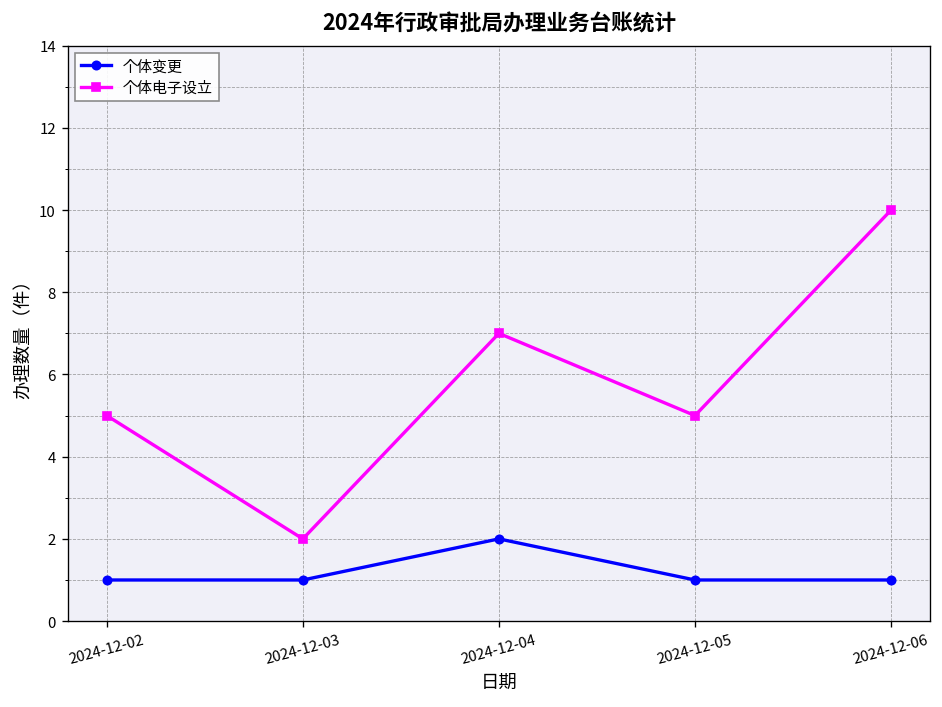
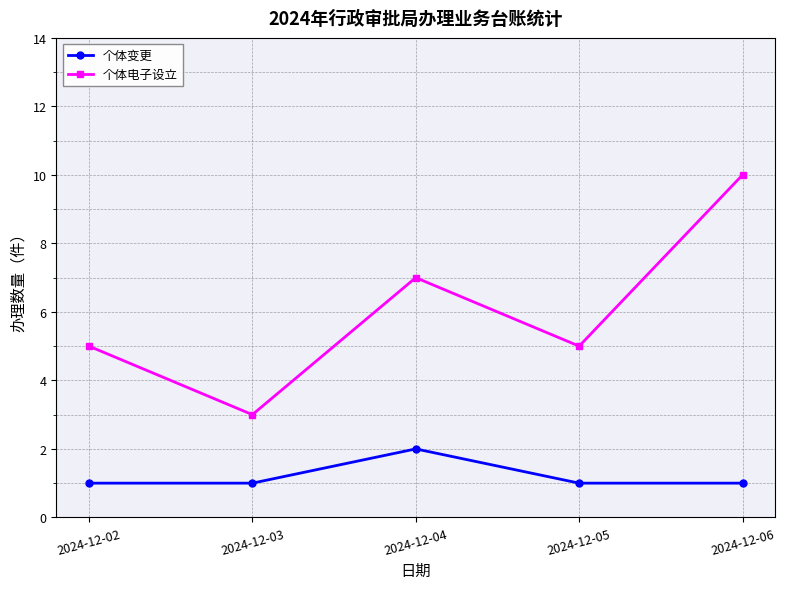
  {
    "个体变更": {
      "2024-12-02": 1,
      "2024-12-03": 1,
      "2024-12-04": 2,
      "2024-12-05": 1,
      "2024-12-06": 1
    },
    "个体电子设立": {
      "2024-12-02": 5,
-     "2024-12-03": 2,
+     "2024-12-03": 3,
      "2024-12-04": 7,
      "2024-12-05": 5,
      "2024-12-06": 10
    }
  }
